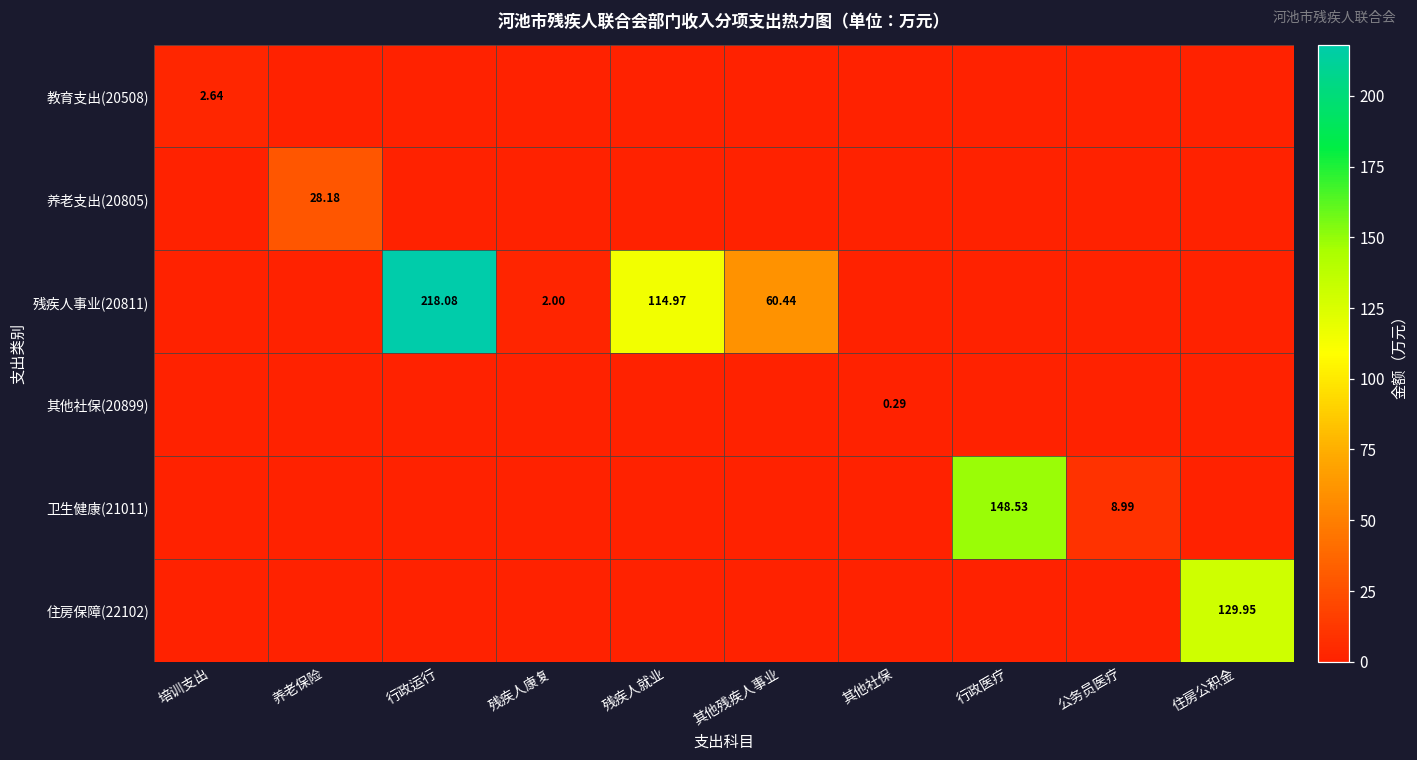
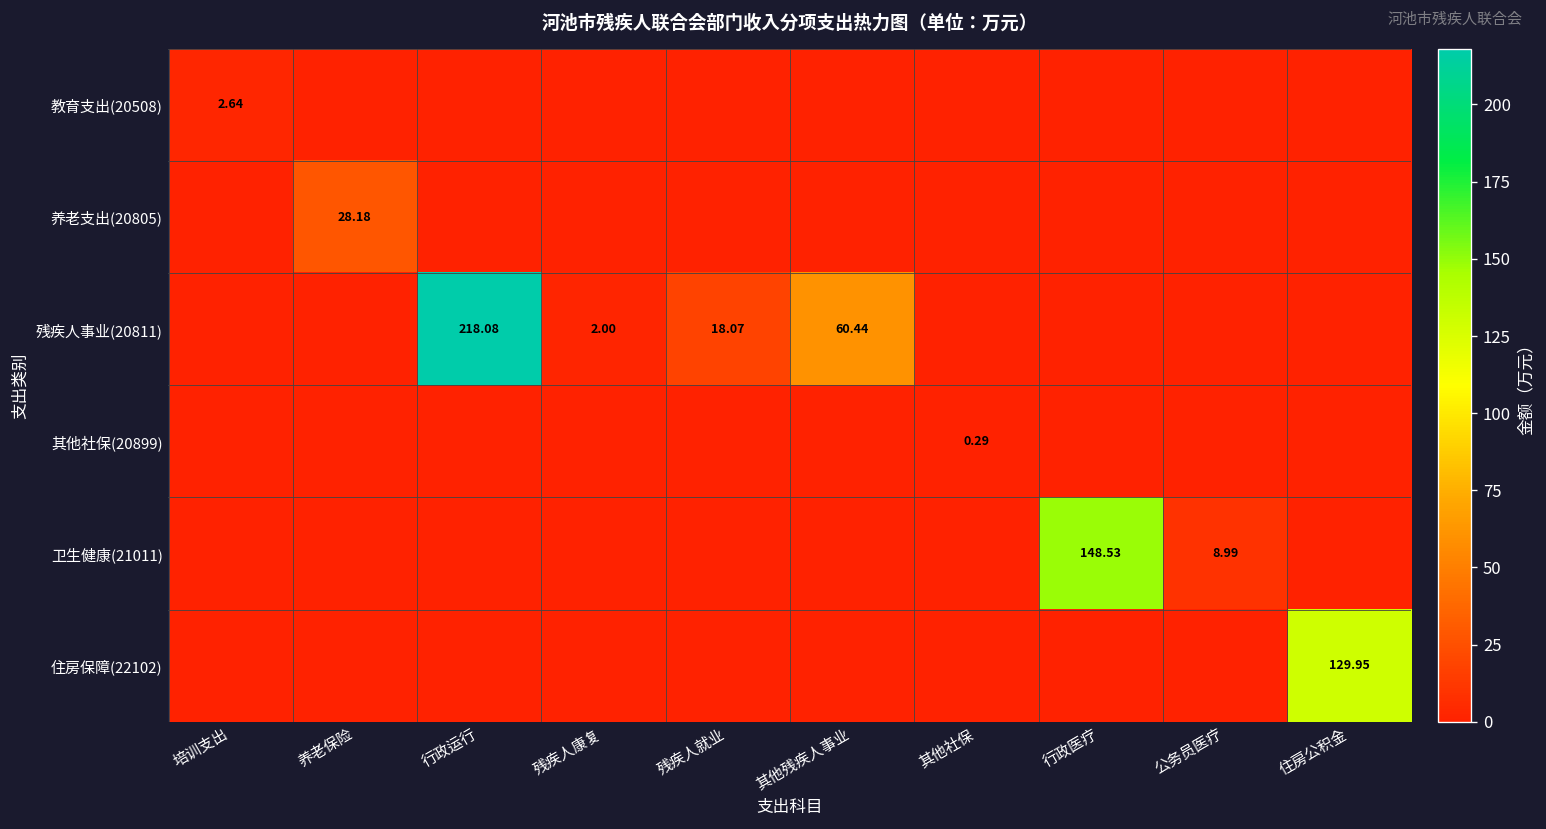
  {
    "教育支出(20508)": {
      "培训支出": 2.64
    },
    "养老支出(20805)": {
      "养老保险": 28.18
    },
    "残疾人事业(20811)": {
      "行政运行": 218.08,
      "残疾人康复": 2.00,
-     "残疾人就业": 114.97,
+     "残疾人就业": 18.07,
      "其他残疾人事业": 60.44
    },
    "其他社保(20899)": {
      "其他社保": 0.29
    },
    "卫生健康(21011)": {
      "行政医疗": 148.53,
      "公务员医疗": 8.99
    },
    "住房保障(22102)": {
      "住房公积金": 129.95
    }
  }
